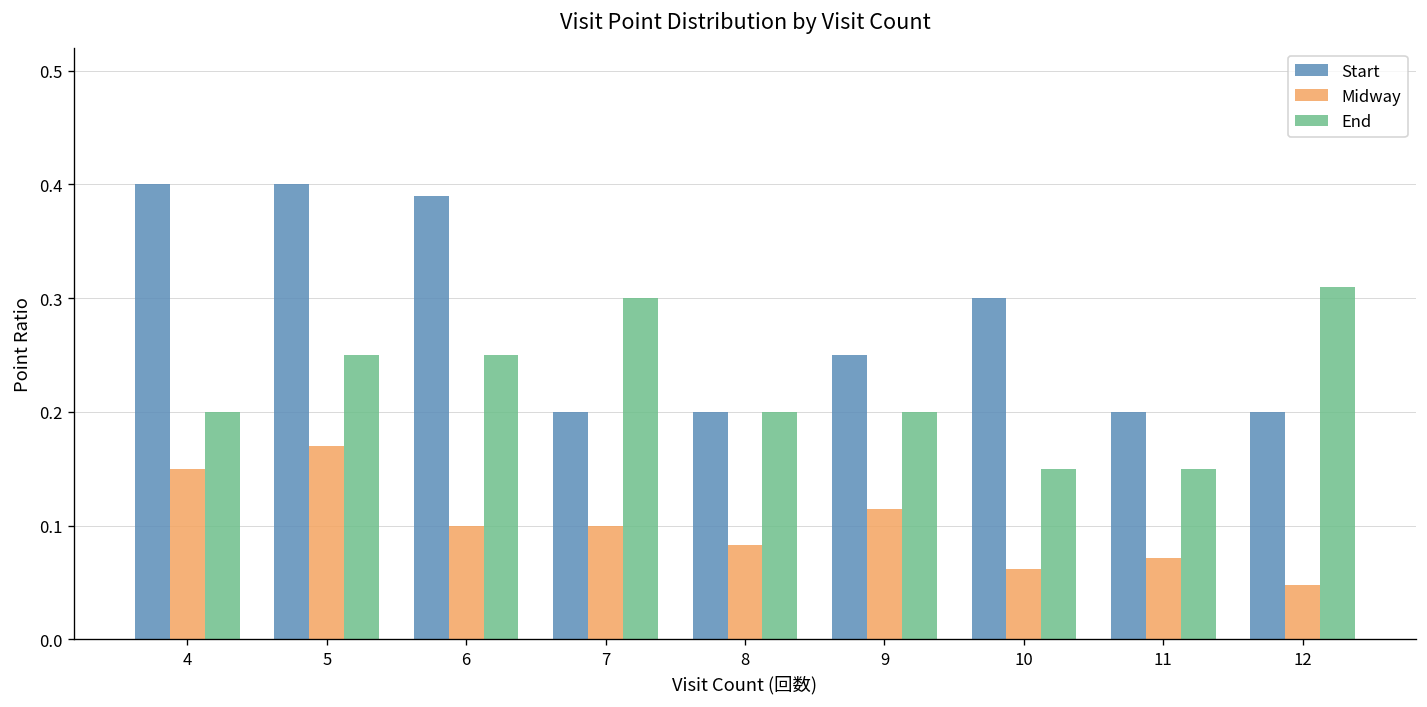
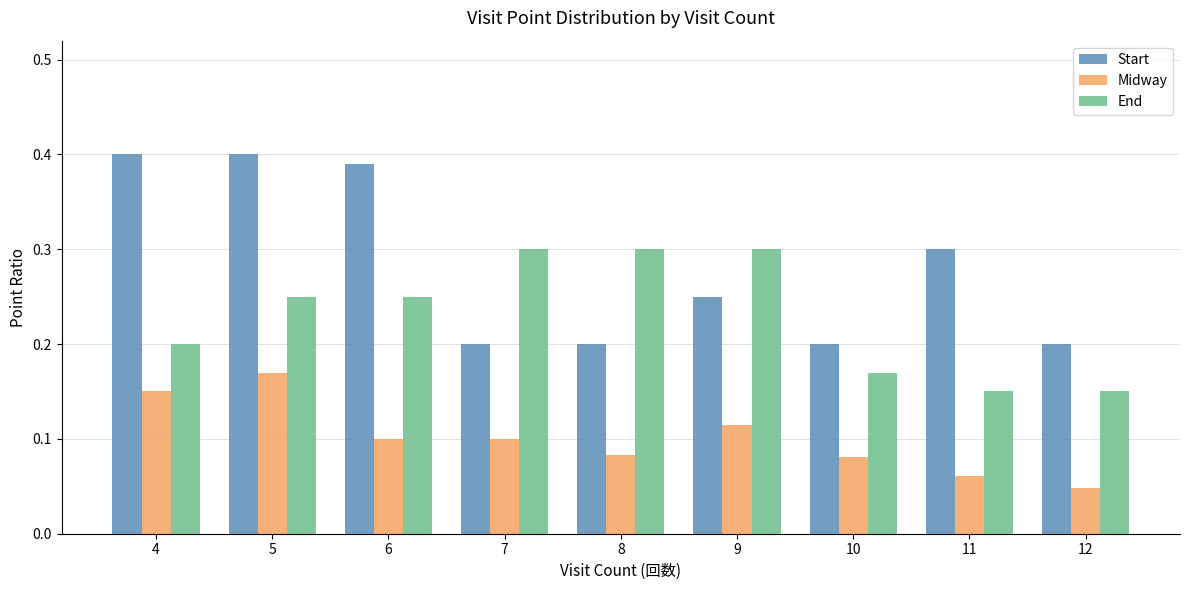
  {
    "Start": {
      "4": 0.4,
      "5": 0.4,
      "6": 0.39,
      "7": 0.2,
      "8": 0.2,
      "9": 0.25,
-     "10": 0.3,
-     "11": 0.2,
+     "10": 0.2,
+     "11": 0.3,
      "12": 0.2
    },
    "Midway": {
      "4": 0.15,
      "5": 0.17,
      "6": 0.10,
      "7": 0.10,
      "8": 0.08,
      "9": 0.12,
-     "10": 0.06,
-     "11": 0.07,
+     "10": 0.08,
+     "11": 0.06,
      "12": 0.05
    },
    "End": {
      "4": 0.20,
      "5": 0.25,
      "6": 0.25,
      "7": 0.30,
-     "8": 0.2,
-     "9": 0.2,
-     "10": 0.15,
+     "8": 0.3,
+     "9": 0.3,
+     "10": 0.17,
      "11": 0.15,
-     "12": 0.31
+     "12": 0.15
    }
  }
